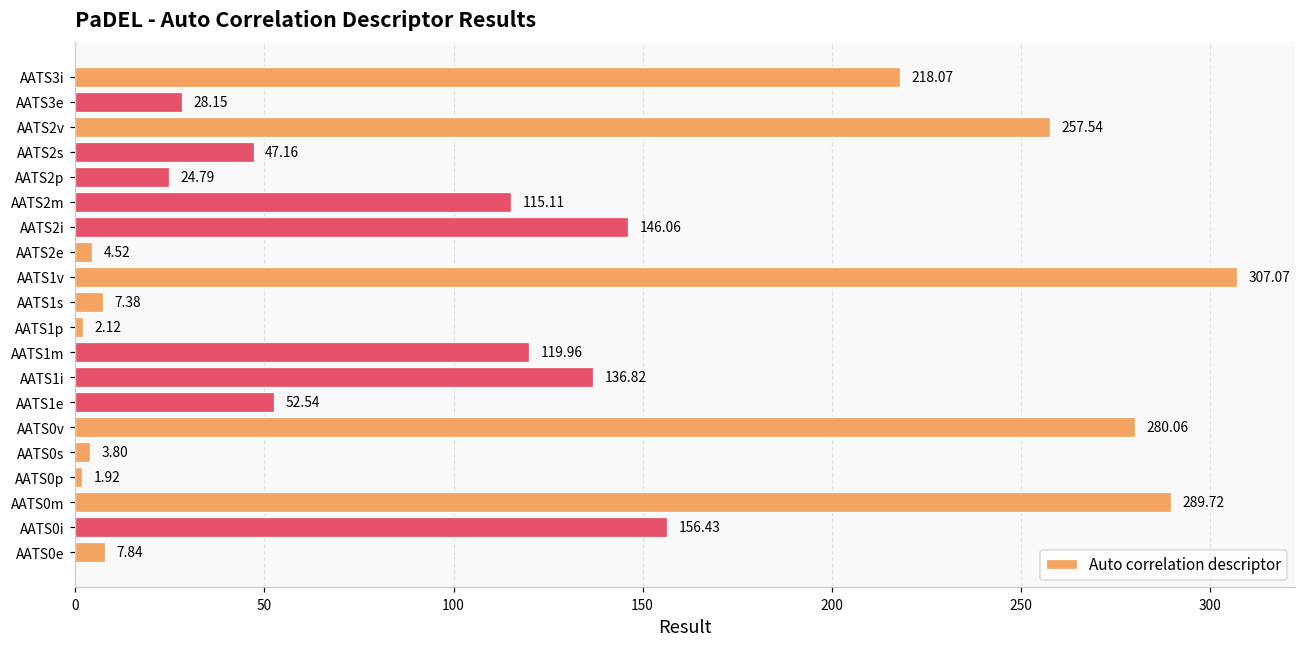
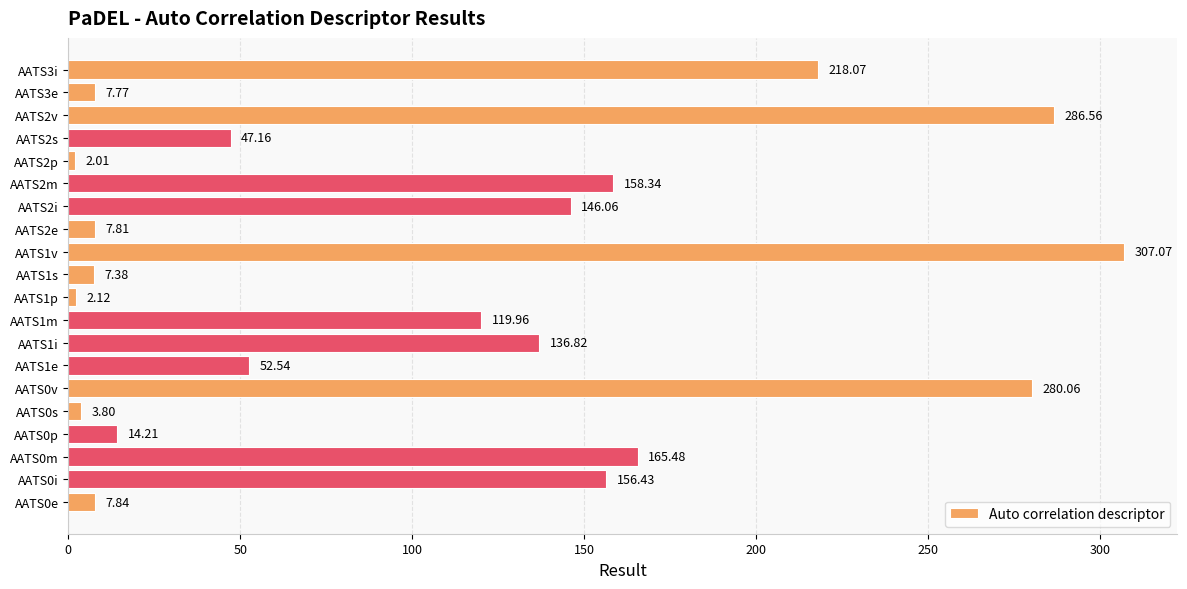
  {
    "AATS3i": 218.07,
-   "AATS3e": 28.15,
-   "AATS2v": 257.54,
+   "AATS3e": 7.77,
+   "AATS2v": 286.56,
    "AATS2s": 47.16,
-   "AATS2p": 24.79,
-   "AATS2m": 115.11,
+   "AATS2p": 2.01,
+   "AATS2m": 158.34,
    "AATS2i": 146.06,
-   "AATS2e": 4.52,
+   "AATS2e": 7.81,
    "AATS1v": 307.07,
    "AATS1s": 7.38,
    "AATS1p": 2.12,
    "AATS1m": 119.96,
    "AATS1i": 136.82,
    "AATS1e": 52.54,
    "AATS0v": 280.06,
    "AATS0s": 3.80,
-   "AATS0p": 1.92,
-   "AATS0m": 289.72,
+   "AATS0p": 14.21,
+   "AATS0m": 165.48,
    "AATS0i": 156.43,
    "AATS0e": 7.84
  }
